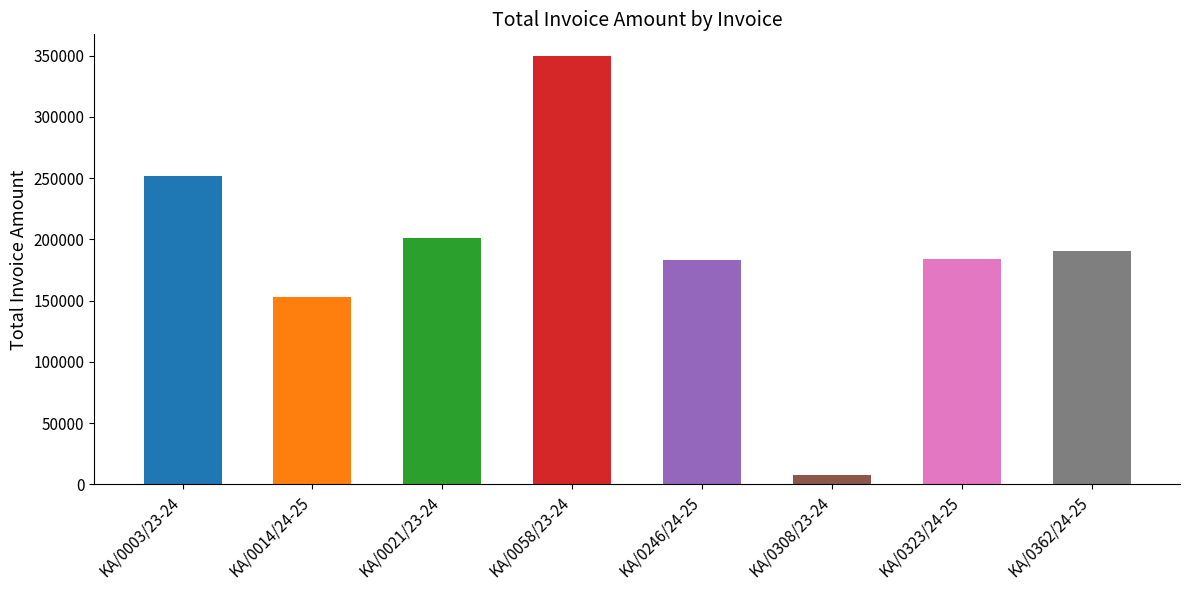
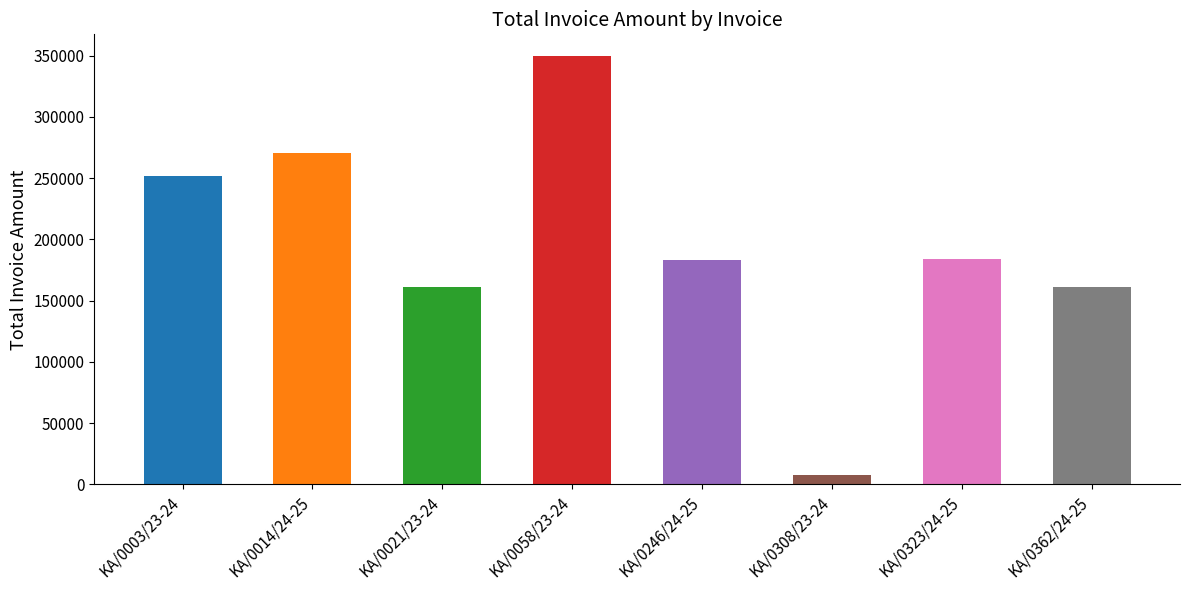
  {
    "KA/0003/23-24": 252000,
-   "KA/0014/24-25": 153000,
-   "KA/0021/23-24": 201000,
+   "KA/0014/24-25": 270000,
+   "KA/0021/23-24": 161000,
    "KA/0058/23-24": 350000,
    "KA/0246/24-25": 183000,
    "KA/0308/23-24": 8000,
    "KA/0323/24-25": 184000,
-   "KA/0362/24-25": 190000
+   "KA/0362/24-25": 162000
  }
